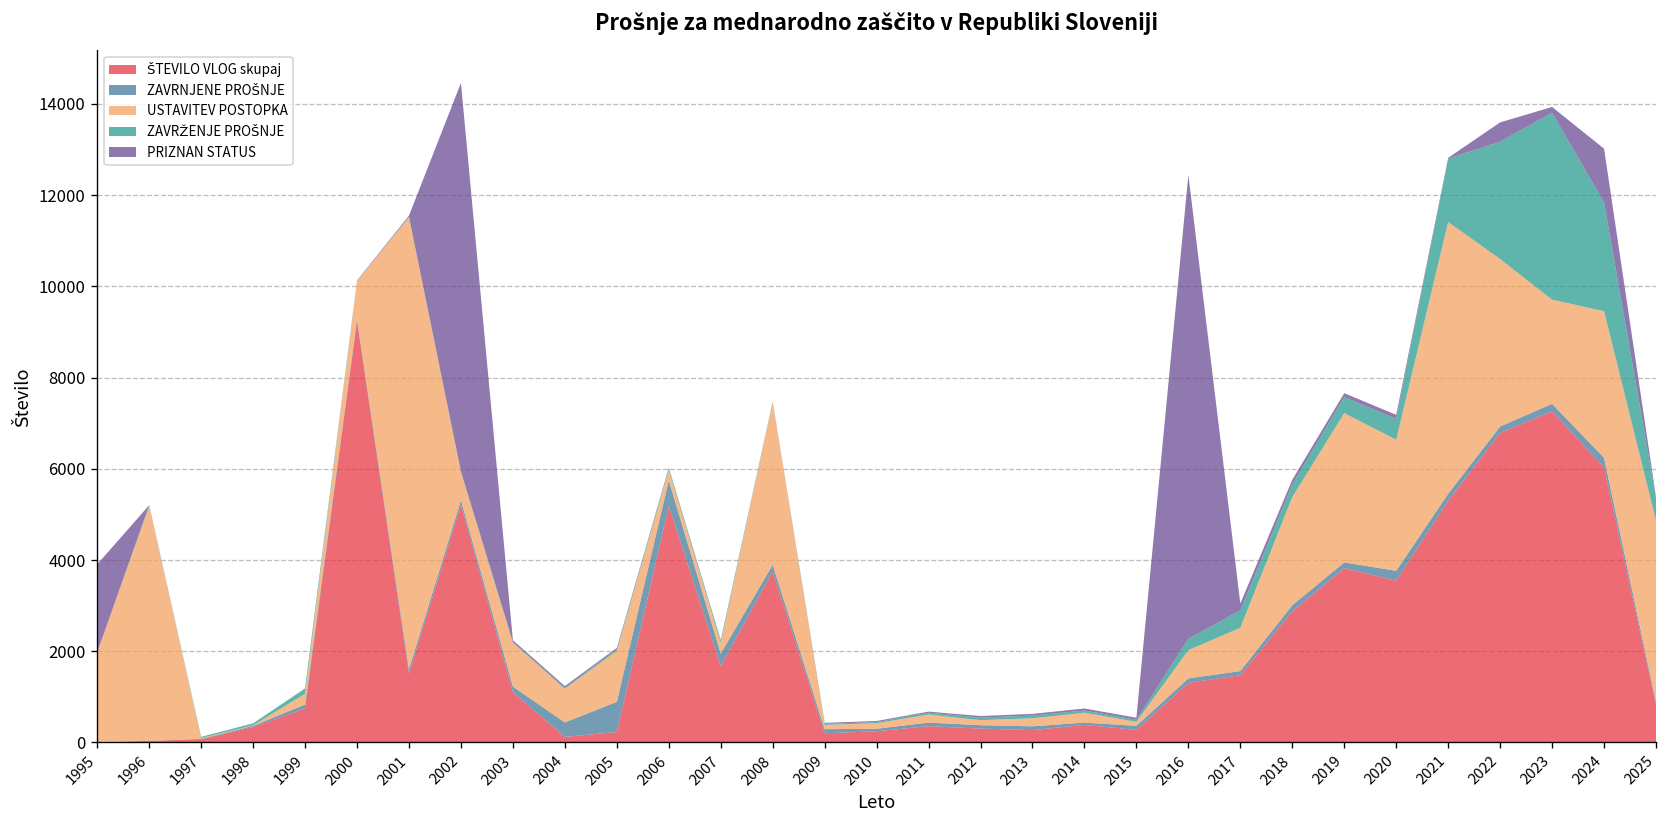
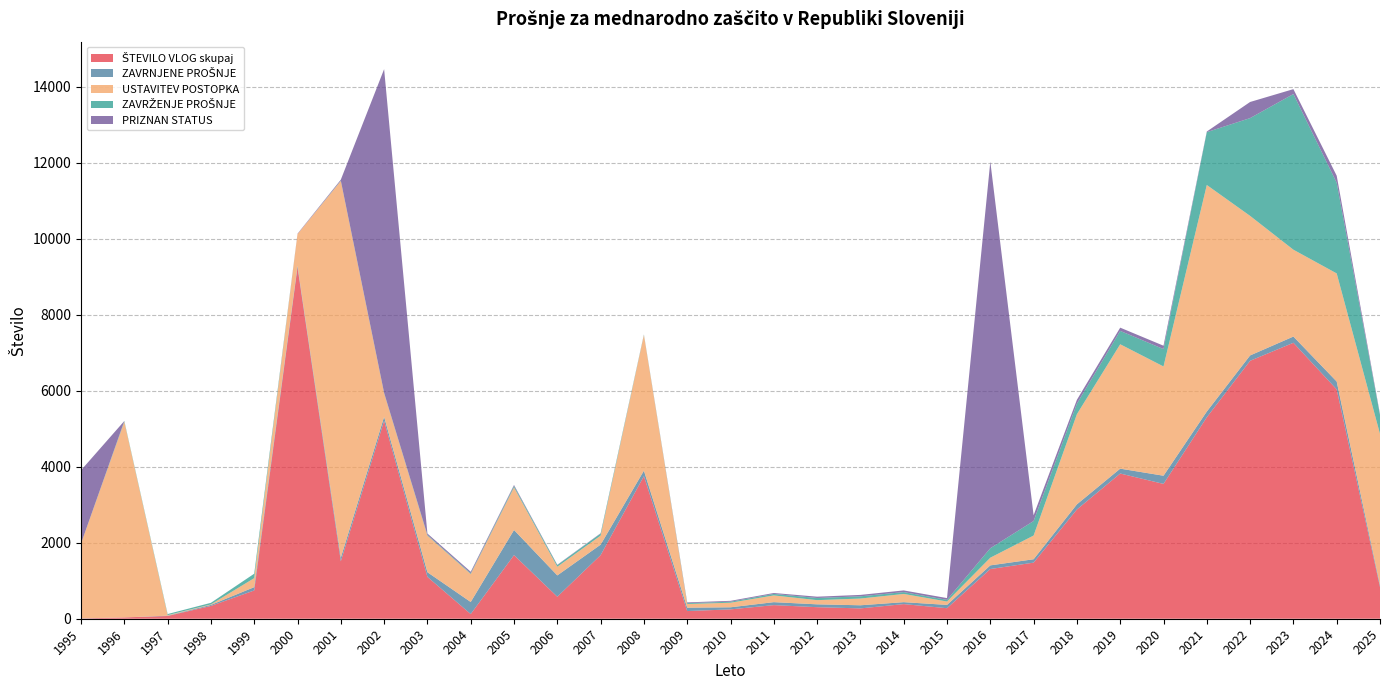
  {
    "ŠTEVILO VLOG skupaj": {
      "1999": 700,
      "2001": 1500,
      "2002": 5200,
      "2003": 1100,
      "2004": 100,
-     "2005": 200,
-     "2006": 5200,
+     "2005": 1700,
+     "2006": 600,
      "2007": 1700,
      "2008": 3800,
      "2009": 200,
      "2011": 400,
      "2012": 300,
      "2013": 300,
      "2015": 300,
      "2016": 1300,
      "2017": 1500,
      "2018": 2900,
      "2019": 3800,
      "2020": 3500,
      "2021": 5300,
      "2022": 6800,
      "2023": 7300,
      "2024": 6000
    },
    "USTAVITEV POSTOPKA": {
      "1999": 200,
-     "2016": 600,
-     "2017": 900,
+     "2016": 200,
+     "2017": 600,
      "2018": 2400,
      "2019": 3300,
      "2020": 2900,
      "2021": 6000,
      "2022": 3700,
      "2023": 2300,
-     "2024": 3200,
+     "2024": 2800,
      "2025": 4000
    },
    "PRIZNAN STATUS": {
      "1995": 1900,
      "2002": 8500,
      "2016": 10200,
      "2017": 200,
      "2018": 100,
      "2019": 100,
      "2020": 100,
      "2022": 400,
      "2023": 100,
-     "2024": 1200
+     "2024": 200
    }
  }
